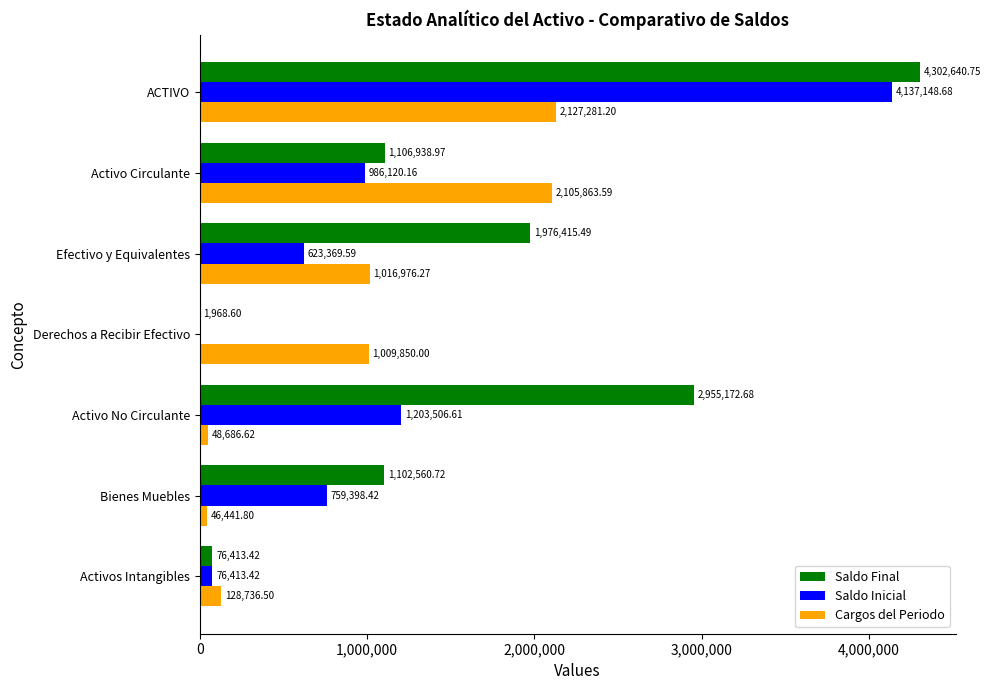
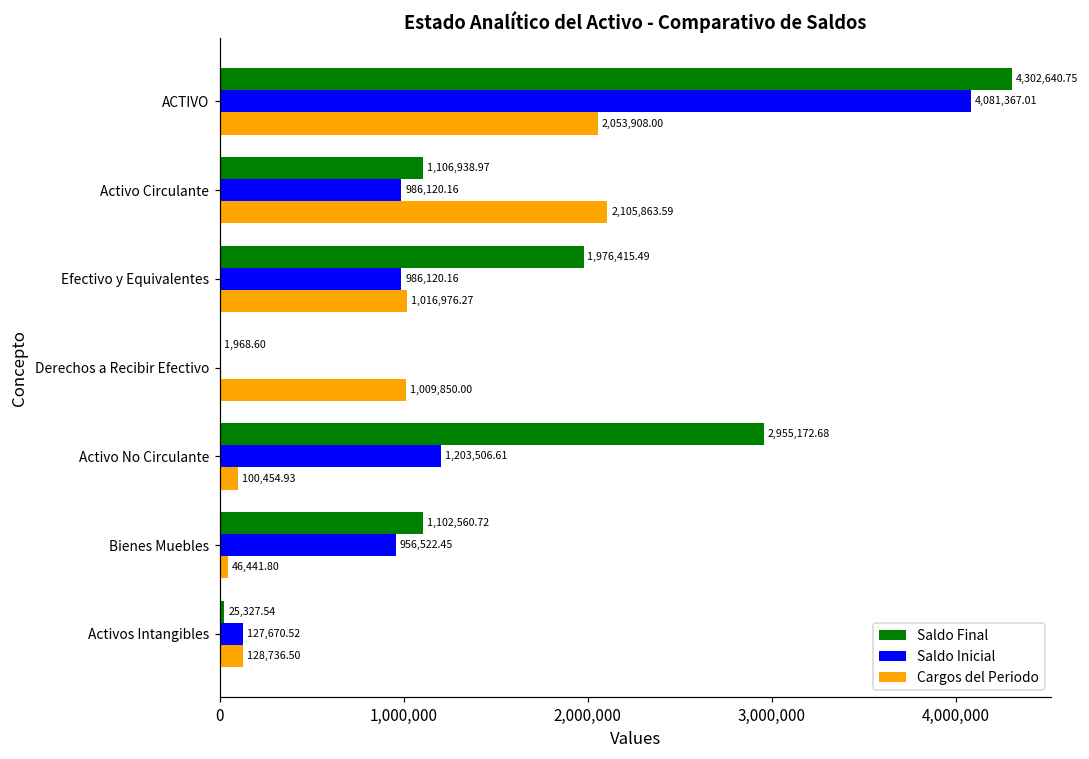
  {
    "Saldo Final": {
      "ACTIVO": "4,302,640.75",
      "Activo Circulante": "1,106,938.97",
      "Efectivo y Equivalentes": "1,976,415.49",
      "Derechos a Recibir Efectivo": "1,968.60",
      "Activo No Circulante": "2,955,172.68",
      "Bienes Muebles": "1,102,560.72",
-     "Activos Intangibles": "76,413.42"
+     "Activos Intangibles": "25,327.54"
    },
    "Saldo Inicial": {
-     "ACTIVO": "4,137,148.68",
+     "ACTIVO": "4,081,367.01",
      "Activo Circulante": "986,120.16",
-     "Efectivo y Equivalentes": "623,369.59",
+     "Efectivo y Equivalentes": "986,120.16",
      "Activo No Circulante": "1,203,506.61",
-     "Bienes Muebles": "759,398.42",
-     "Activos Intangibles": "76,413.42"
+     "Bienes Muebles": "956,522.45",
+     "Activos Intangibles": "127,670.52"
    },
    "Cargos del Periodo": {
-     "ACTIVO": "2,127,281.20",
+     "ACTIVO": "2,053,908.00",
      "Activo Circulante": "2,105,863.59",
      "Efectivo y Equivalentes": "1,016,976.27",
      "Derechos a Recibir Efectivo": "1,009,850.00",
-     "Activo No Circulante": "48,686.62",
+     "Activo No Circulante": "100,454.93",
      "Bienes Muebles": "46,441.80",
      "Activos Intangibles": "128,736.50"
    }
  }
